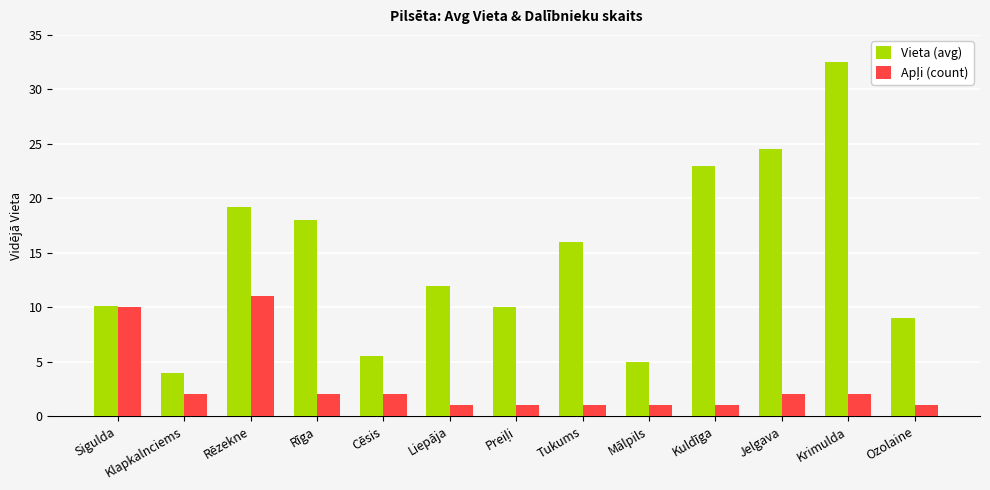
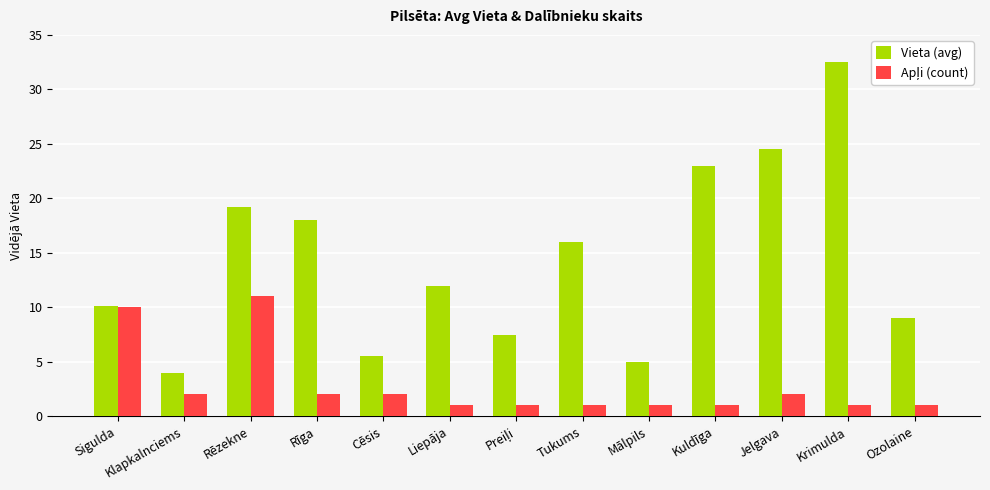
  {
    "Vieta (avg)": {
      "Sigulda": 10.1,
      "Klapkalnciems": 4.0,
      "Rēzekne": 19.2,
      "Rīga": 18.0,
      "Cēsis": 5.5,
      "Liepāja": 12.0,
-     "Preiļi": 10.0,
+     "Preiļi": 7.5,
      "Tukums": 16.0,
      "Mālpils": 5.0,
      "Kuldīga": 23.0,
      "Jelgava": 24.5,
      "Krimulda": 32.5,
      "Ozolaine": 9.0
    },
    "Apļi (count)": {
      "Sigulda": 10,
      "Klapkalnciems": 2,
      "Rēzekne": 11,
      "Rīga": 2,
      "Cēsis": 2,
      "Liepāja": 1,
      "Preiļi": 1,
      "Tukums": 1,
      "Mālpils": 1,
      "Kuldīga": 1,
      "Jelgava": 2,
-     "Krimulda": 2,
+     "Krimulda": 1,
      "Ozolaine": 1
    }
  }
